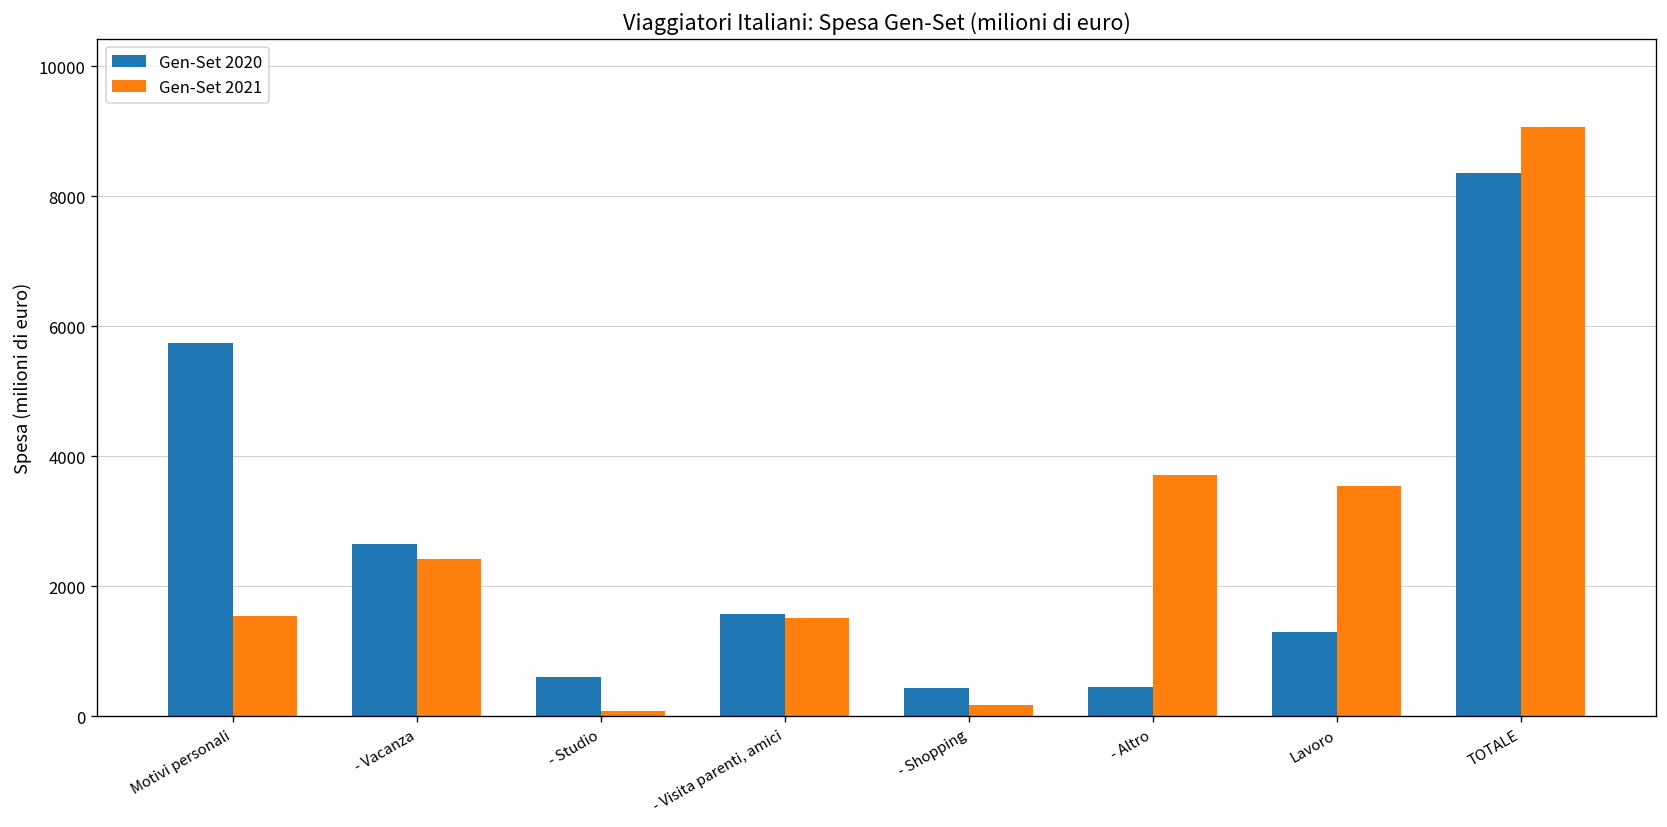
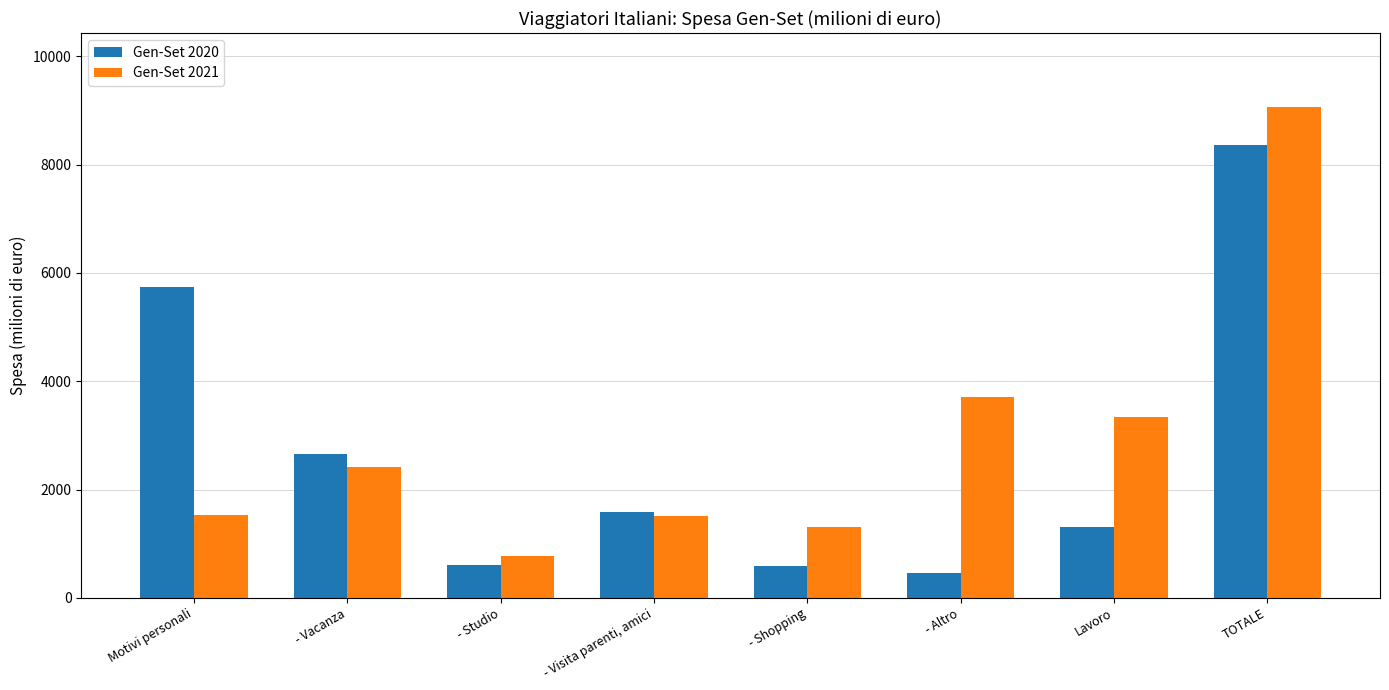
  {
    "Gen-Set 2020": {
      "Motivi personali": 5700,
      "- Vacanza": 2700,
      "- Studio": 600,
      "- Visita parenti, amici": 1600,
-     "- Shopping": 400,
+     "- Shopping": 600,
      "- Altro": 500,
      "Lavoro": 1300,
      "TOTALE": 8400
    },
    "Gen-Set 2021": {
      "Motivi personali": 1500,
      "- Vacanza": 2400,
-     "- Studio": 100,
+     "- Studio": 800,
      "- Visita parenti, amici": 1500,
-     "- Shopping": 200,
+     "- Shopping": 1300,
      "- Altro": 3700,
-     "Lavoro": 3500,
+     "Lavoro": 3300,
      "TOTALE": 9100
    }
  }
